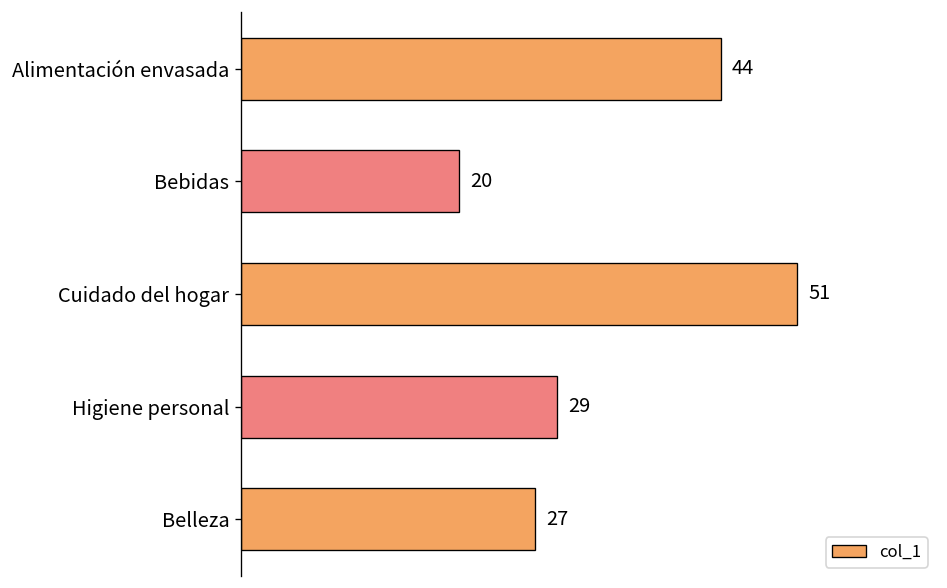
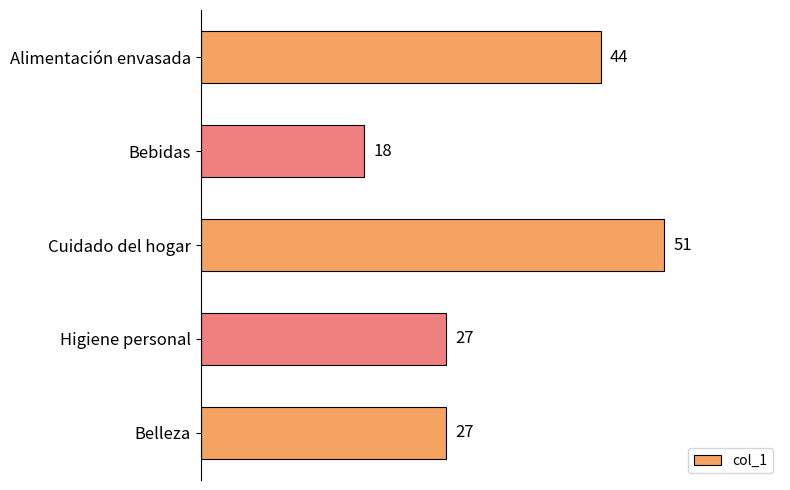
  {
    "Alimentación envasada": 44,
-   "Bebidas": 20,
+   "Bebidas": 18,
    "Cuidado del hogar": 51,
-   "Higiene personal": 29,
+   "Higiene personal": 27,
    "Belleza": 27
  }
